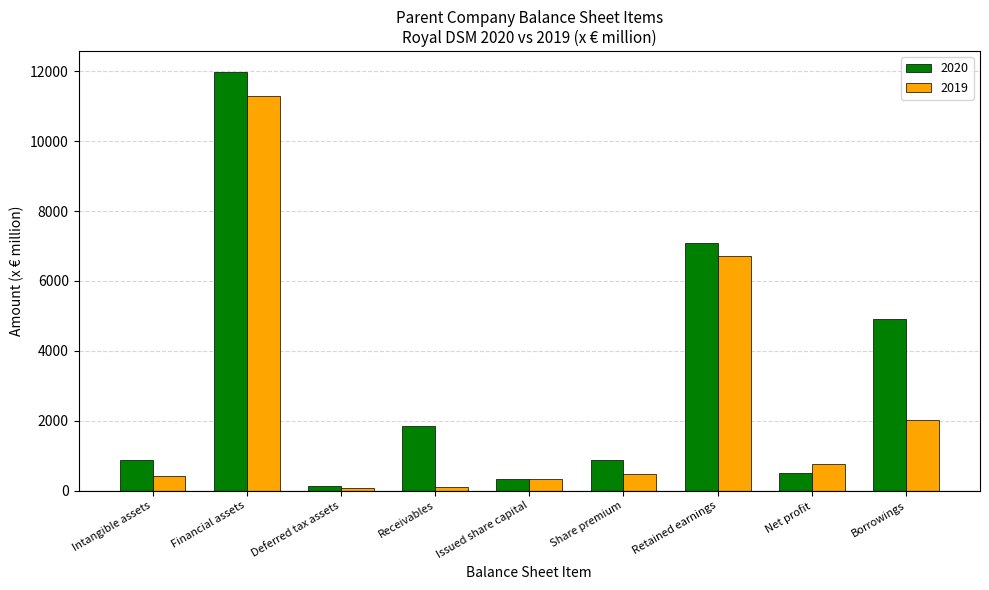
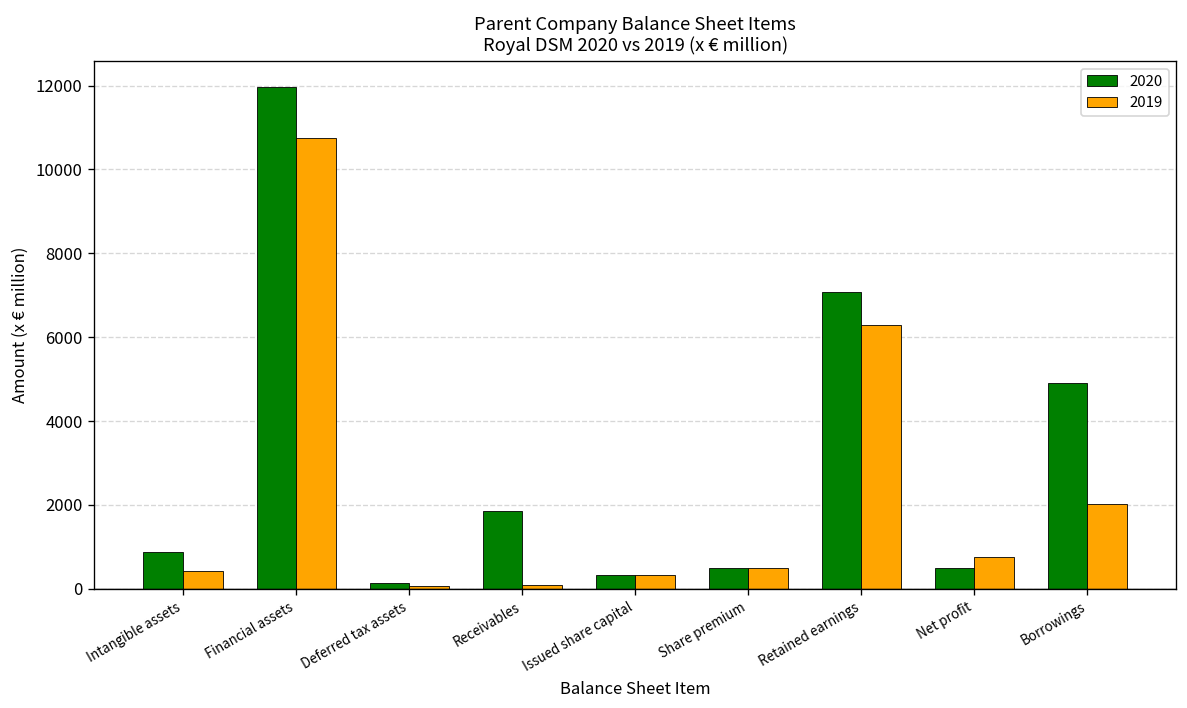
  {
    "2020": {
      "Intangible assets": 900,
      "Financial assets": 12000,
      "Deferred tax assets": 100,
      "Receivables": 1900,
      "Issued share capital": 300,
-     "Share premium": 900,
+     "Share premium": 500,
      "Retained earnings": 7100,
      "Net profit": 500,
      "Borrowings": 4900
    },
    "2019": {
      "Intangible assets": 400,
-     "Financial assets": 11300,
+     "Financial assets": 10700,
      "Receivables": 100,
      "Issued share capital": 300,
      "Share premium": 500,
-     "Retained earnings": 6700,
+     "Retained earnings": 6300,
      "Net profit": 800,
      "Borrowings": 2000
    }
  }
